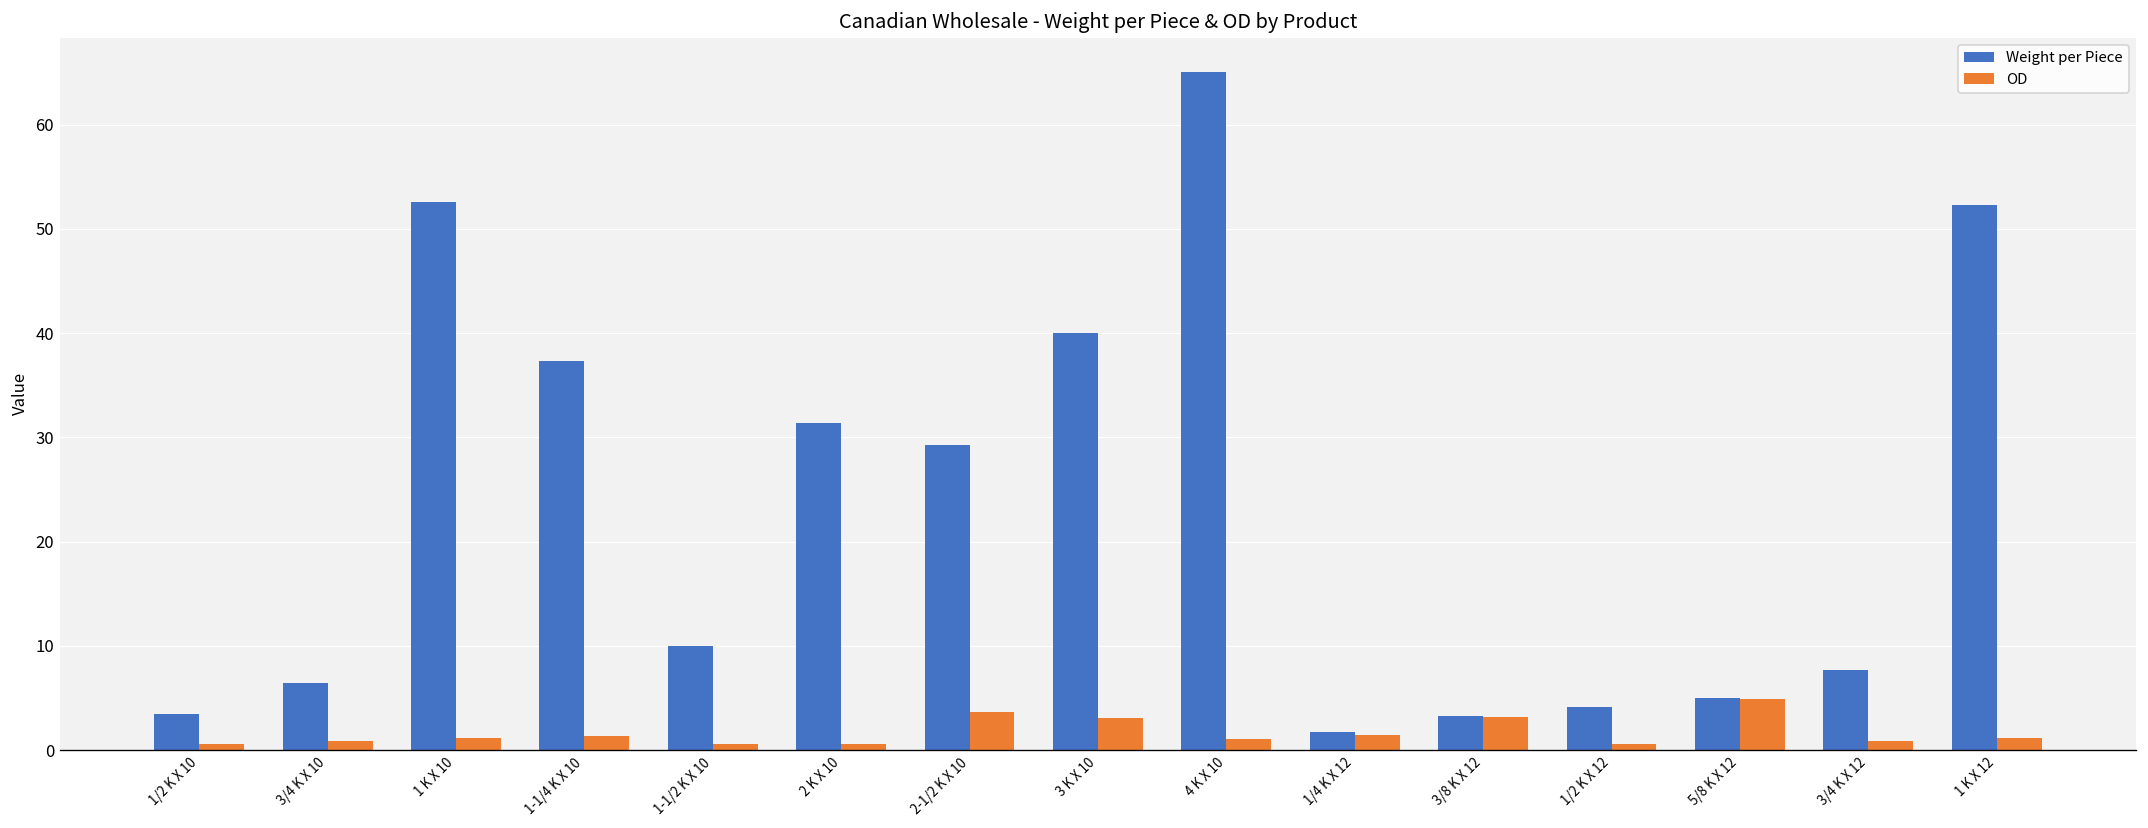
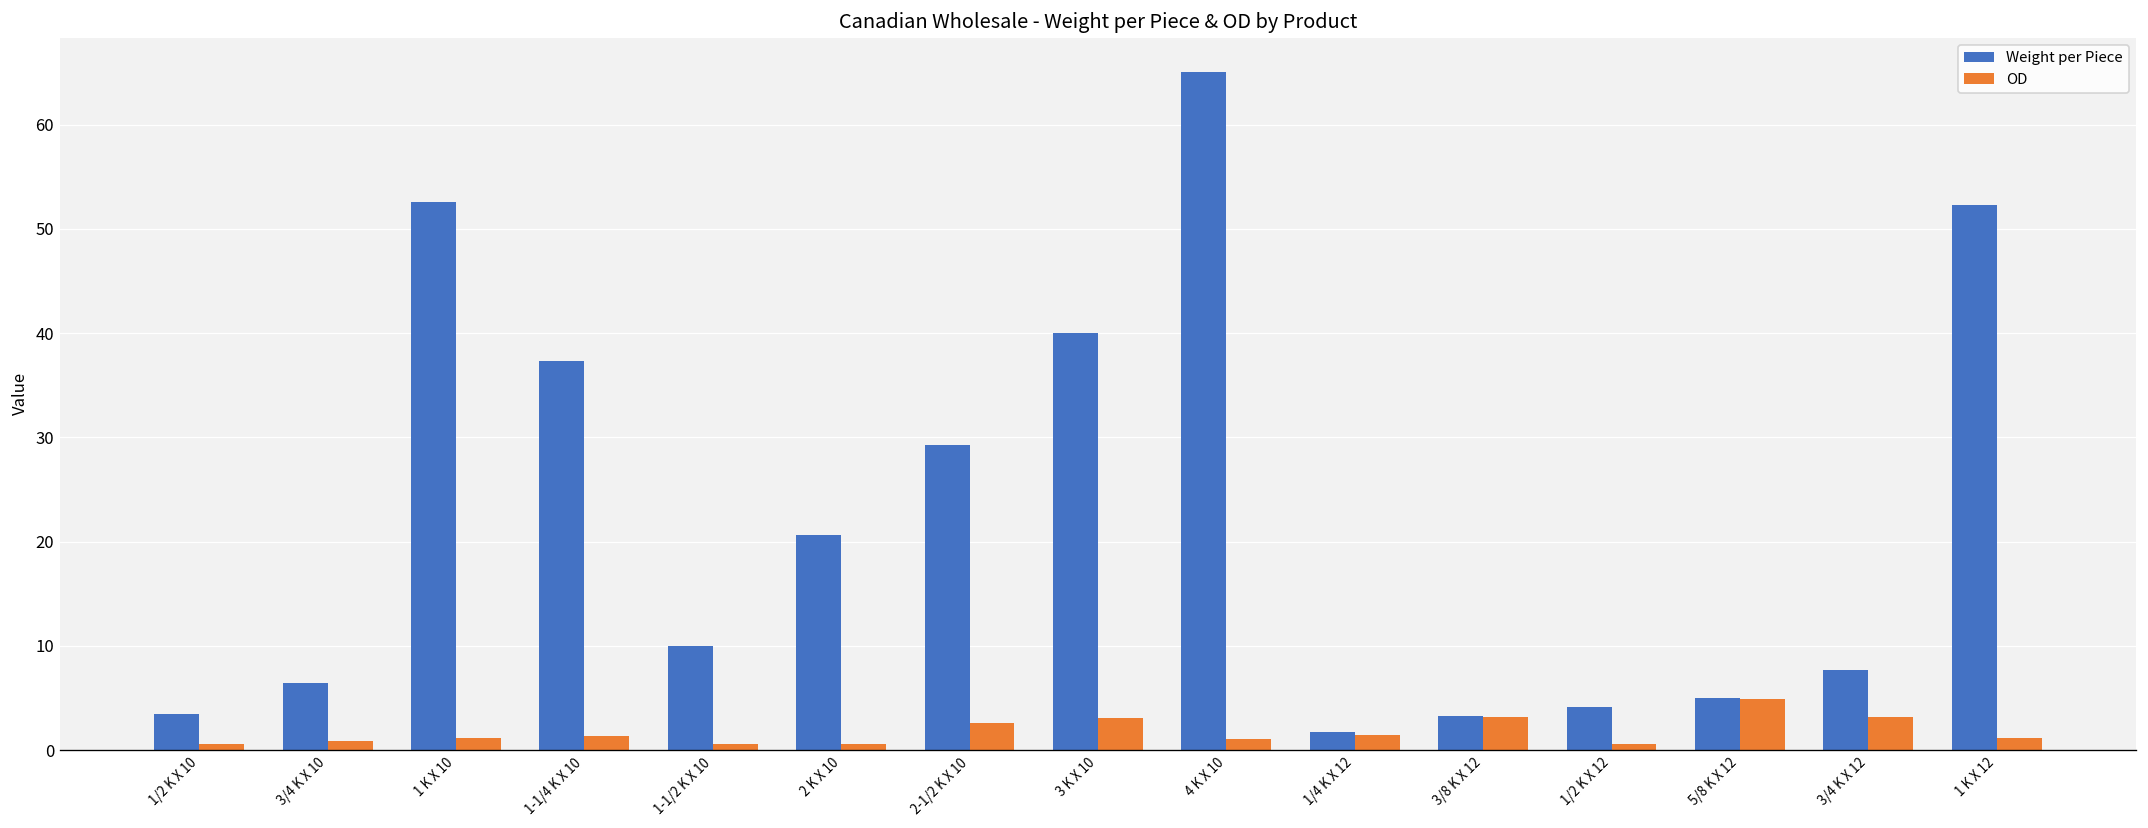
  {
    "Weight per Piece": {
      "1/2 K X 10": 3,
      "3/4 K X 10": 6,
      "1 K X 10": 53,
      "1-1/4 K X 10": 37,
      "1-1/2 K X 10": 10,
-     "2 K X 10": 31,
+     "2 K X 10": 21,
      "2-1/2 K X 10": 29,
      "3 K X 10": 40,
      "4 K X 10": 65,
      "1/4 K X 12": 2,
      "3/8 K X 12": 3,
      "1/2 K X 12": 4,
      "5/8 K X 12": 5,
      "3/4 K X 12": 8,
      "1 K X 12": 52
    },
    "OD": {
      "1/2 K X 10": 1,
      "3/4 K X 10": 1,
      "1 K X 10": 1,
      "1-1/4 K X 10": 1,
      "1-1/2 K X 10": 1,
      "2 K X 10": 1,
-     "2-1/2 K X 10": 4,
+     "2-1/2 K X 10": 3,
      "3 K X 10": 3,
      "4 K X 10": 1,
      "1/4 K X 12": 1,
      "3/8 K X 12": 3,
      "1/2 K X 12": 1,
      "5/8 K X 12": 5,
-     "3/4 K X 12": 1,
+     "3/4 K X 12": 3,
      "1 K X 12": 1
    }
  }
